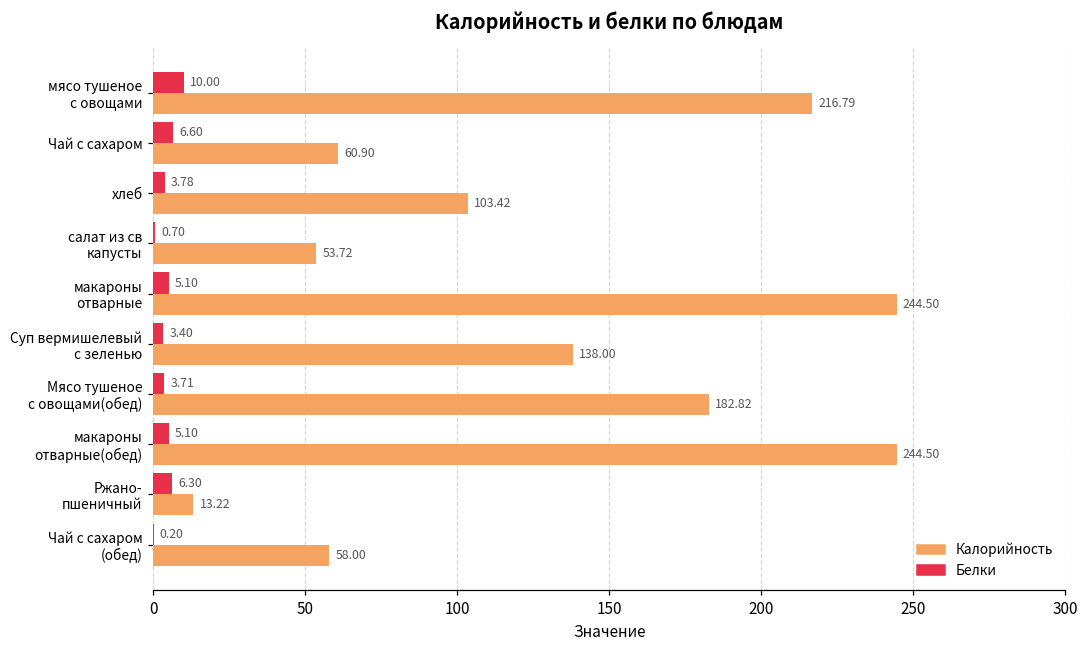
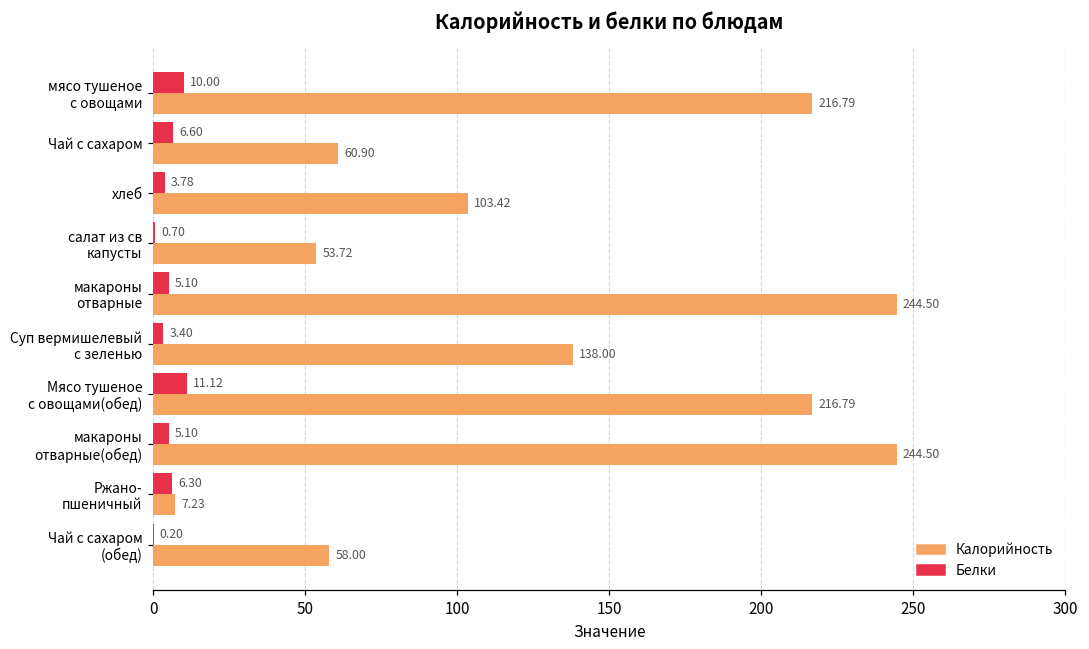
  {
    "Калорийность": {
      "мясо тушеное с овощами": 216.79,
      "Чай с сахаром": 60.90,
      "хлеб": 103.42,
      "салат из св капусты": 53.72,
      "макароны отварные": 244.50,
      "Суп вермишелевый с зеленью": 138.00,
-     "Мясо тушеное с овощами(обед)": 182.82,
+     "Мясо тушеное с овощами(обед)": 216.79,
      "макароны отварные(обед)": 244.50,
-     "Ржано- пшеничный": 13.22,
+     "Ржано- пшеничный": 7.23,
      "Чай с сахаром (обед)": 58.00
    },
    "Белки": {
      "мясо тушеное с овощами": 10.00,
      "Чай с сахаром": 6.60,
      "хлеб": 3.78,
      "салат из св капусты": 0.70,
      "макароны отварные": 5.10,
      "Суп вермишелевый с зеленью": 3.40,
-     "Мясо тушеное с овощами(обед)": 3.71,
+     "Мясо тушеное с овощами(обед)": 11.12,
      "макароны отварные(обед)": 5.10,
      "Ржано- пшеничный": 6.30,
      "Чай с сахаром (обед)": 0.20
    }
  }
